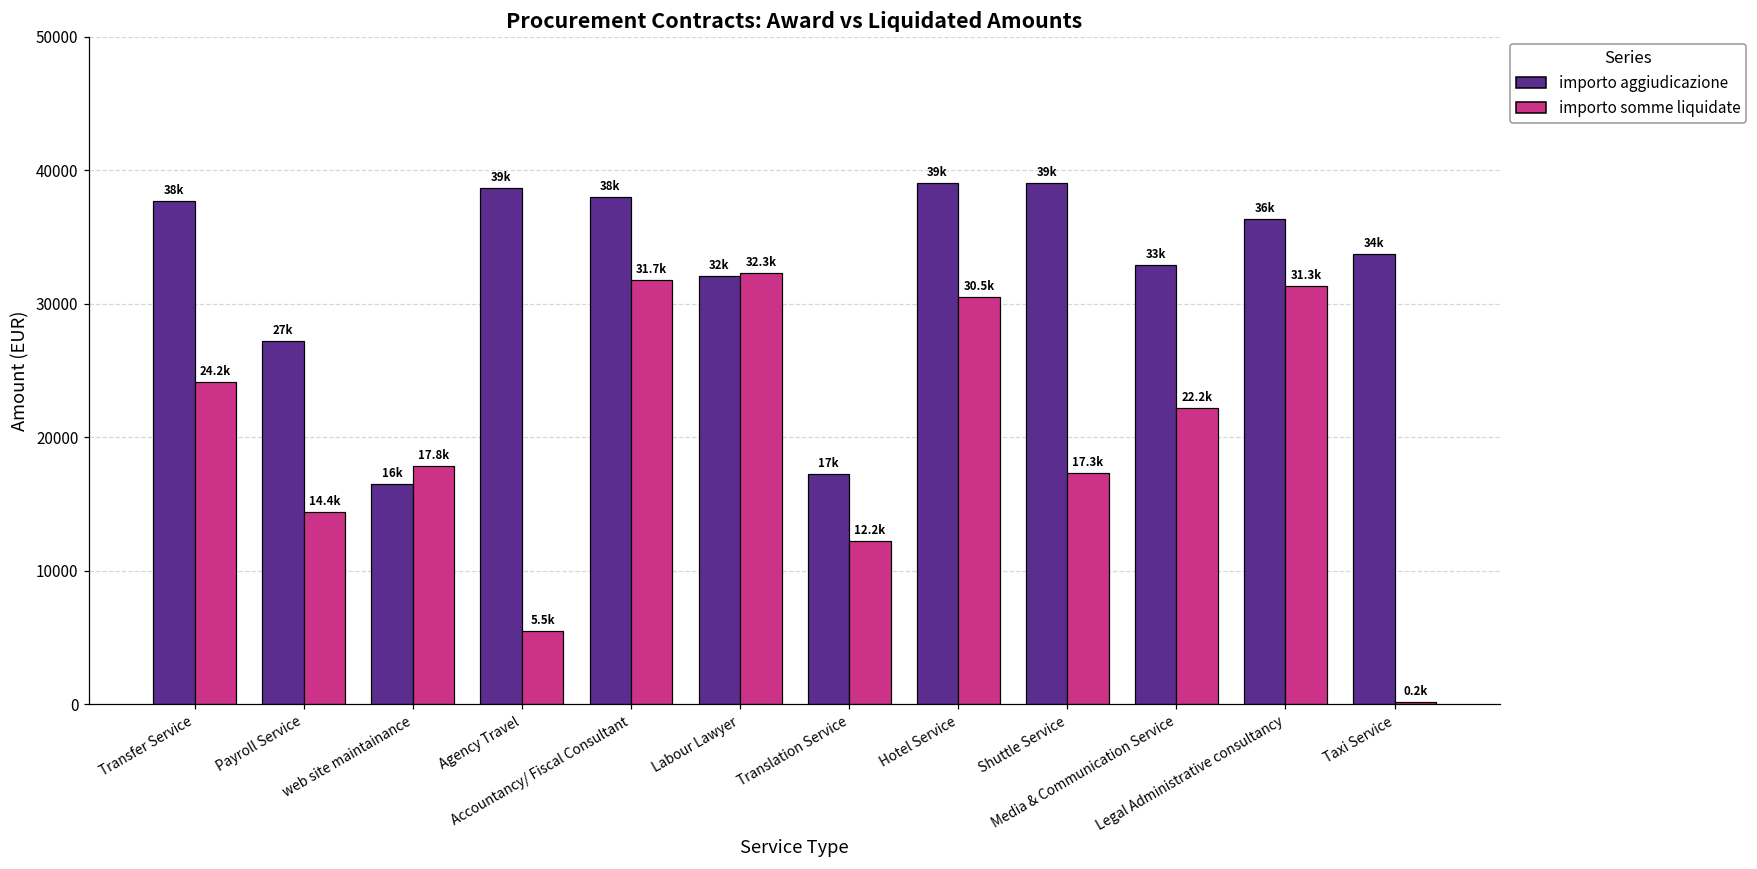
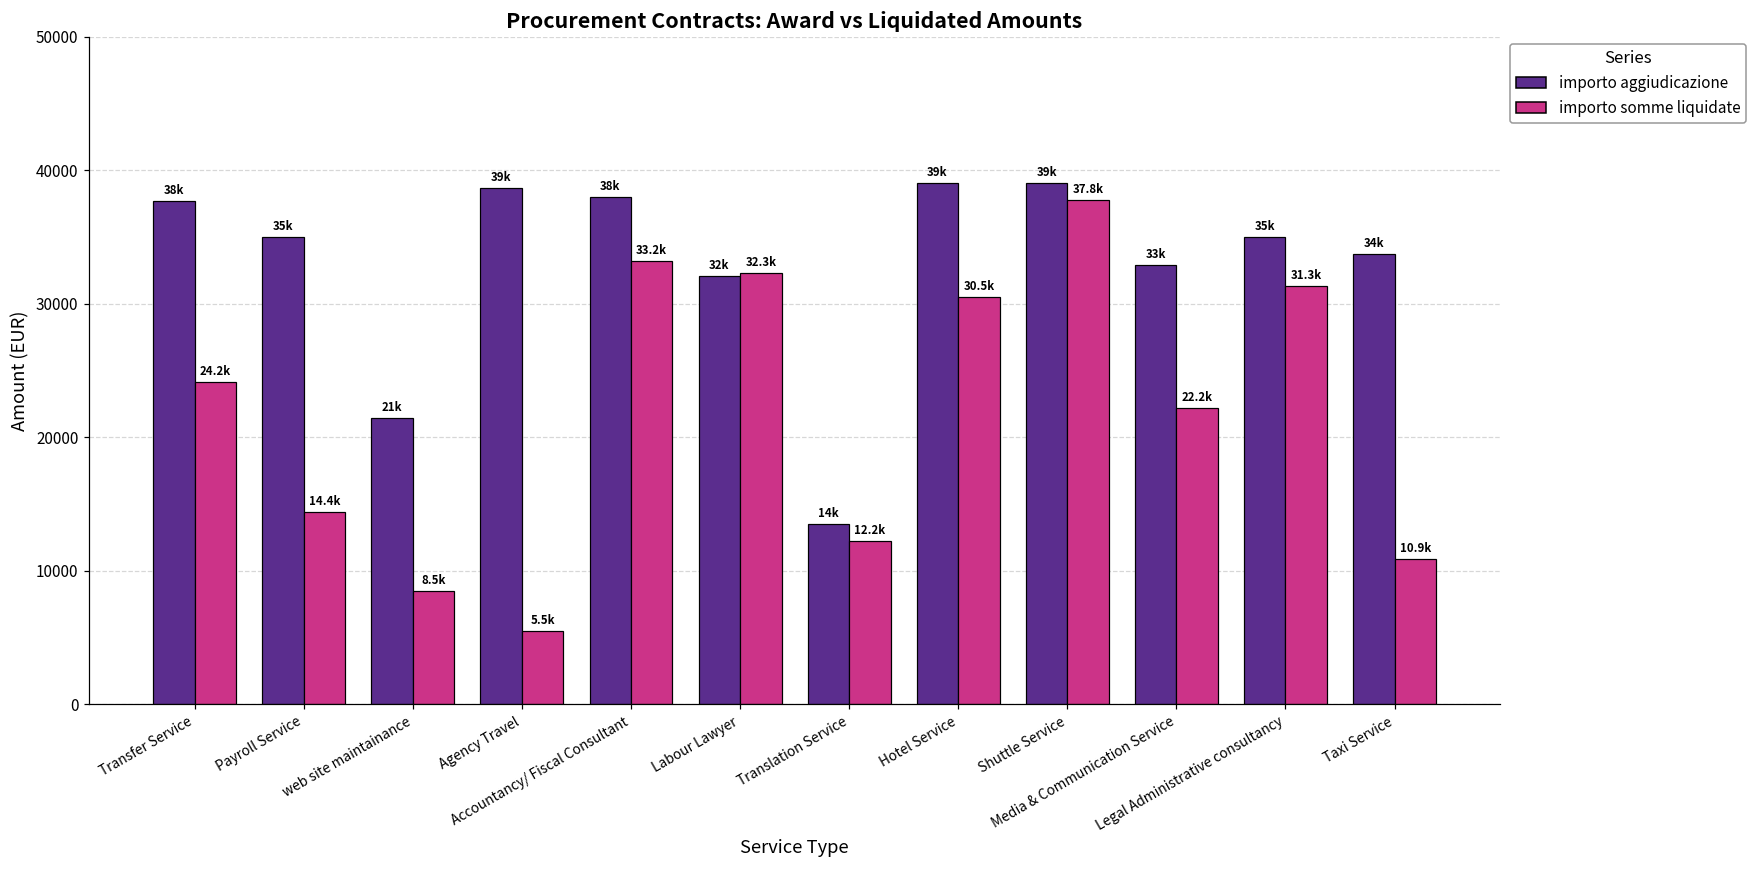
  {
    "importo aggiudicazione": {
      "Transfer Service": "38k",
-     "Payroll Service": "27k",
-     "web site maintainance": "16k",
+     "Payroll Service": "35k",
+     "web site maintainance": "21k",
      "Agency Travel": "39k",
      "Accountancy/ Fiscal Consultant": "38k",
      "Labour Lawyer": "32k",
-     "Translation Service": "17k",
+     "Translation Service": "14k",
      "Hotel Service": "39k",
      "Shuttle Service": "39k",
      "Media & Communication Service": "33k",
-     "Legal Administrative consultancy": "36k",
+     "Legal Administrative consultancy": "35k",
      "Taxi Service": "34k"
    },
    "importo somme liquidate": {
      "Transfer Service": "24.2k",
      "Payroll Service": "14.4k",
-     "web site maintainance": "17.8k",
+     "web site maintainance": "8.5k",
      "Agency Travel": "5.5k",
-     "Accountancy/ Fiscal Consultant": "31.7k",
+     "Accountancy/ Fiscal Consultant": "33.2k",
      "Labour Lawyer": "32.3k",
      "Translation Service": "12.2k",
      "Hotel Service": "30.5k",
-     "Shuttle Service": "17.3k",
+     "Shuttle Service": "37.8k",
      "Media & Communication Service": "22.2k",
      "Legal Administrative consultancy": "31.3k",
-     "Taxi Service": "0.2k"
+     "Taxi Service": "10.9k"
    }
  }
